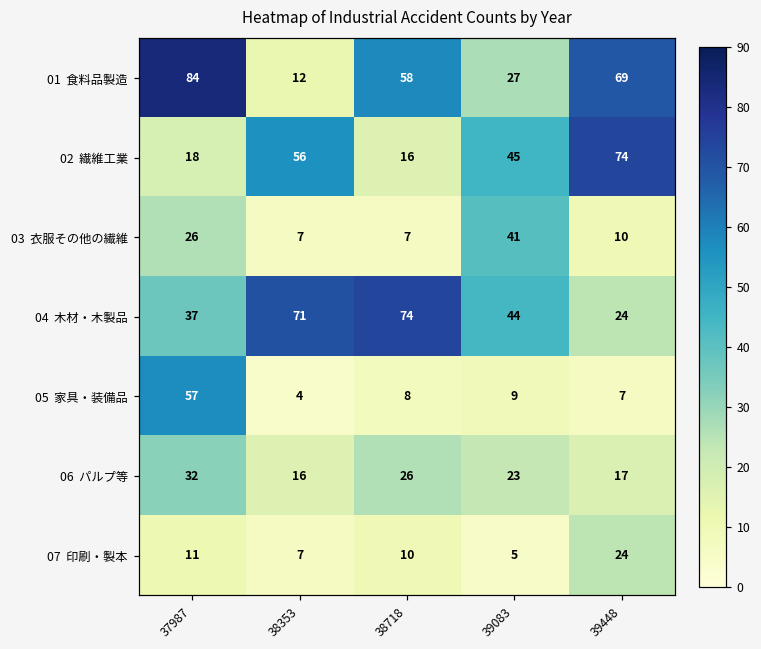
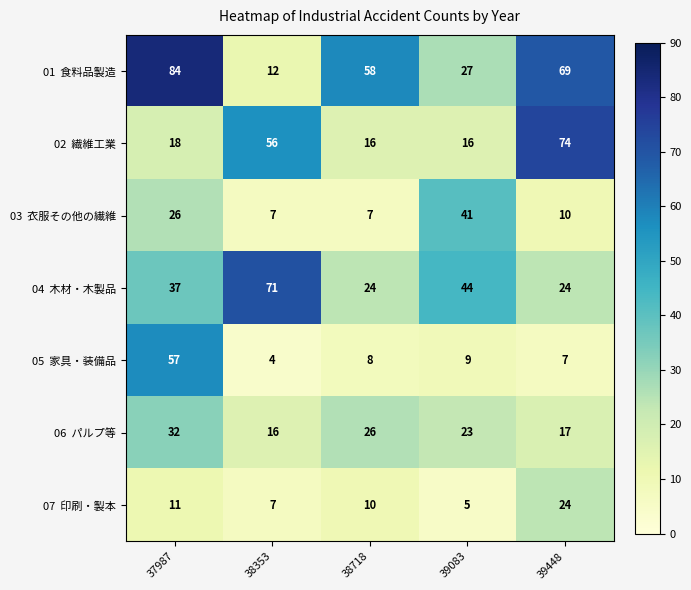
  {
    "01 食料品製造": {
      "37987": 84,
      "38353": 12,
      "38718": 58,
      "39083": 27,
      "39448": 69
    },
    "02 繊維工業": {
      "37987": 18,
      "38353": 56,
      "38718": 16,
-     "39083": 45,
+     "39083": 16,
      "39448": 74
    },
    "03 衣服その他の繊維": {
      "37987": 26,
      "38353": 7,
      "38718": 7,
      "39083": 41,
      "39448": 10
    },
    "04 木材・木製品": {
      "37987": 37,
      "38353": 71,
-     "38718": 74,
+     "38718": 24,
      "39083": 44,
      "39448": 24
    },
    "05 家具・装備品": {
      "37987": 57,
      "38353": 4,
      "38718": 8,
      "39083": 9,
      "39448": 7
    },
    "06 パルプ等": {
      "37987": 32,
      "38353": 16,
      "38718": 26,
      "39083": 23,
      "39448": 17
    },
    "07 印刷・製本": {
      "37987": 11,
      "38353": 7,
      "38718": 10,
      "39083": 5,
      "39448": 24
    }
  }
